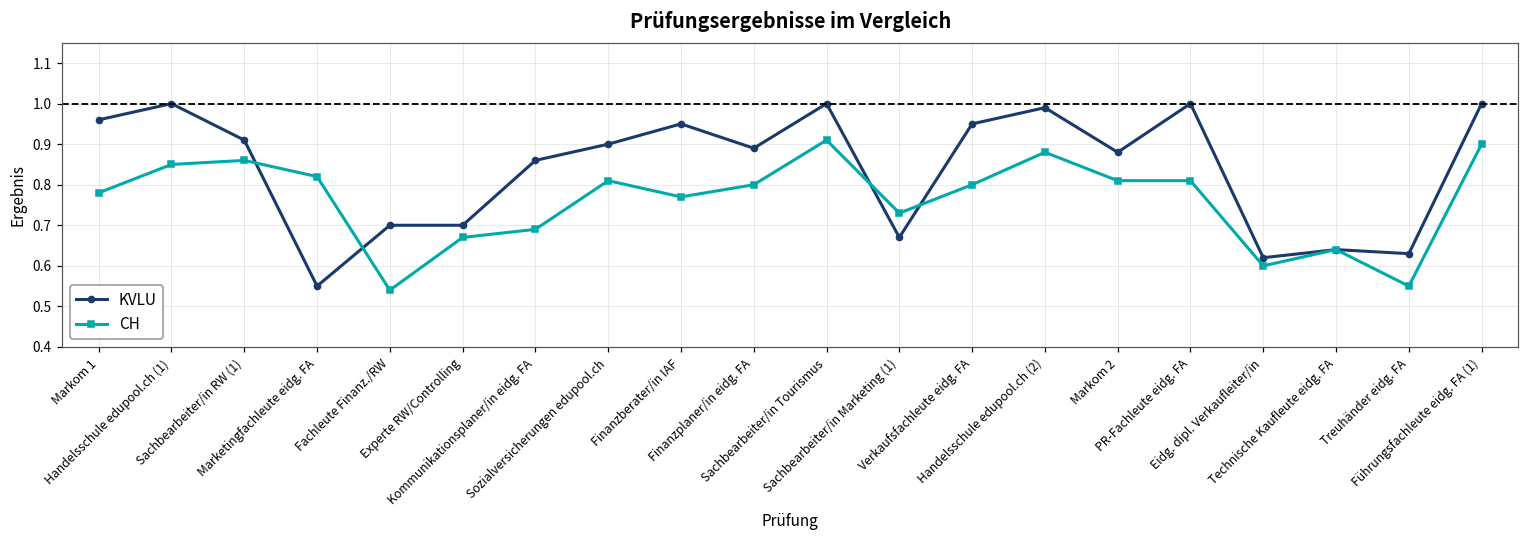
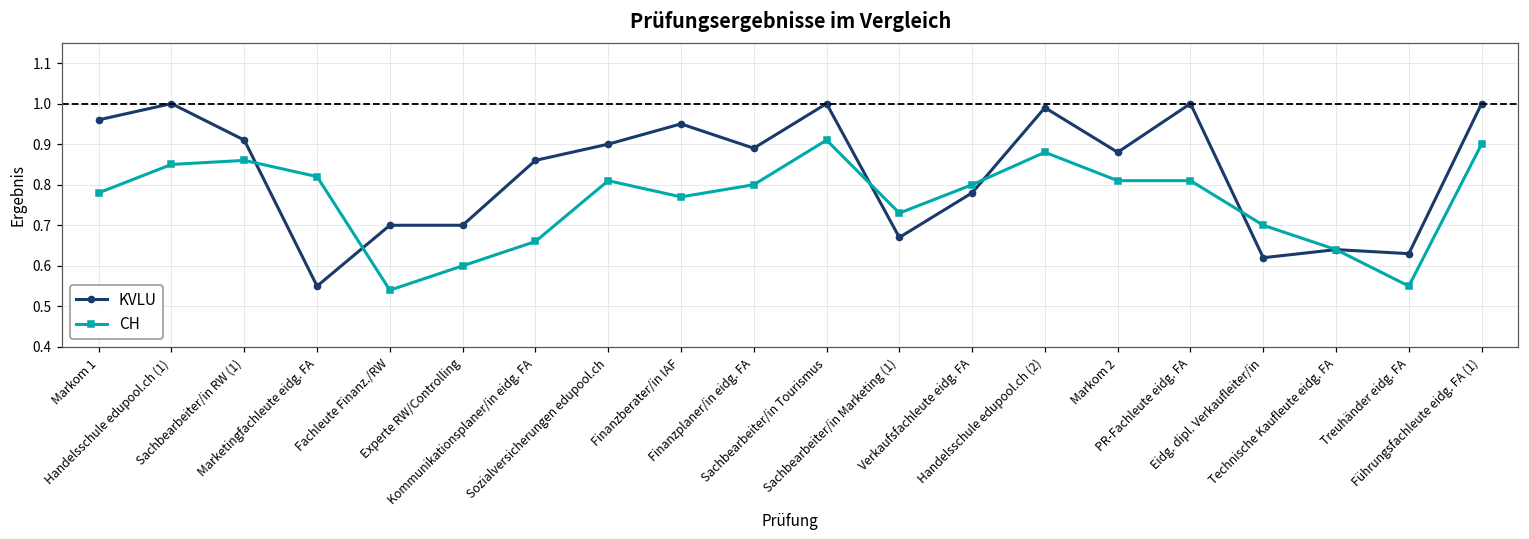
  {
    "KVLU": {
      "Markom 1": 0.96,
      "Handelsschule edupool.ch (1)": 1.00,
      "Sachbearbeiter/in RW (1)": 0.91,
      "Marketingfachleute eidg. FA": 0.55,
      "Fachleute Finanz./RW": 0.70,
      "Experte RW/Controlling": 0.70,
      "Kommunikationsplaner/in eidg. FA": 0.86,
      "Sozialversicherungen edupool.ch": 0.90,
      "Finanzberater/in IAF": 0.95,
      "Finanzplaner/in eidg. FA": 0.89,
      "Sachbearbeiter/in Tourismus": 1.00,
      "Sachbearbeiter/in Marketing (1)": 0.67,
-     "Verkaufsfachleute eidg. FA": 0.95,
+     "Verkaufsfachleute eidg. FA": 0.78,
      "Handelsschule edupool.ch (2)": 0.99,
      "Markom 2": 0.88,
      "PR-Fachleute eidg. FA": 1.00,
      "Eidg. dipl. Verkaufleiter/in": 0.62,
      "Treuhänder eidg. FA": 0.63,
      "Führungsfachleute eidg. FA (1)": 1.00
    },
    "CH": {
      "Markom 1": 0.78,
      "Handelsschule edupool.ch (1)": 0.85,
      "Sachbearbeiter/in RW (1)": 0.86,
      "Marketingfachleute eidg. FA": 0.82,
      "Fachleute Finanz./RW": 0.54,
-     "Experte RW/Controlling": 0.67,
-     "Kommunikationsplaner/in eidg. FA": 0.69,
+     "Experte RW/Controlling": 0.60,
+     "Kommunikationsplaner/in eidg. FA": 0.66,
      "Sozialversicherungen edupool.ch": 0.81,
      "Finanzberater/in IAF": 0.77,
      "Finanzplaner/in eidg. FA": 0.80,
      "Sachbearbeiter/in Tourismus": 0.91,
      "Sachbearbeiter/in Marketing (1)": 0.73,
      "Verkaufsfachleute eidg. FA": 0.80,
      "Handelsschule edupool.ch (2)": 0.88,
      "Markom 2": 0.81,
      "PR-Fachleute eidg. FA": 0.81,
-     "Eidg. dipl. Verkaufleiter/in": 0.6,
+     "Eidg. dipl. Verkaufleiter/in": 0.7,
      "Treuhänder eidg. FA": 0.55,
      "Führungsfachleute eidg. FA (1)": 0.90
    }
  }
